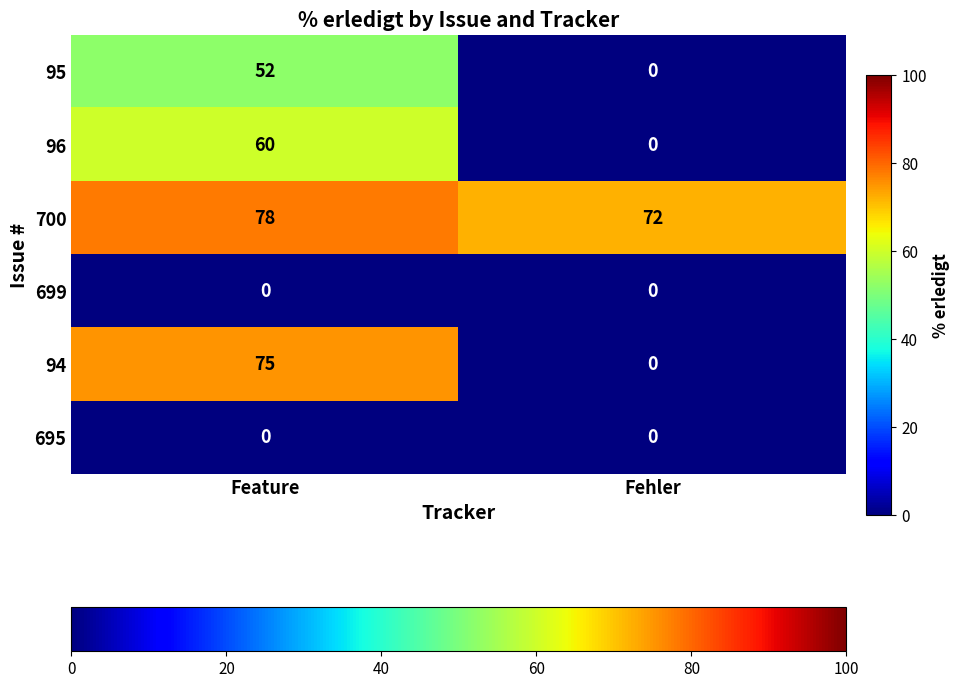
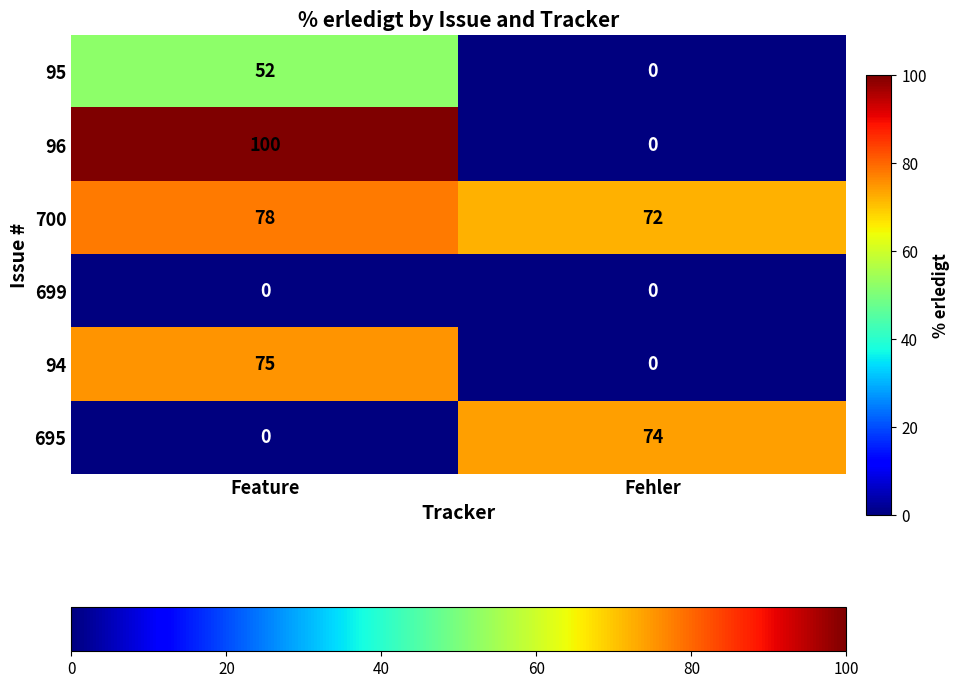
  {
    "95": {
      "Feature": 52,
      "Fehler": 0
    },
    "96": {
-     "Feature": 60,
+     "Feature": 100,
      "Fehler": 0
    },
    "700": {
      "Feature": 78,
      "Fehler": 72
    },
    "699": {
      "Feature": 0,
      "Fehler": 0
    },
    "94": {
      "Feature": 75,
      "Fehler": 0
    },
    "695": {
      "Feature": 0,
-     "Fehler": 0
+     "Fehler": 74
    }
  }
